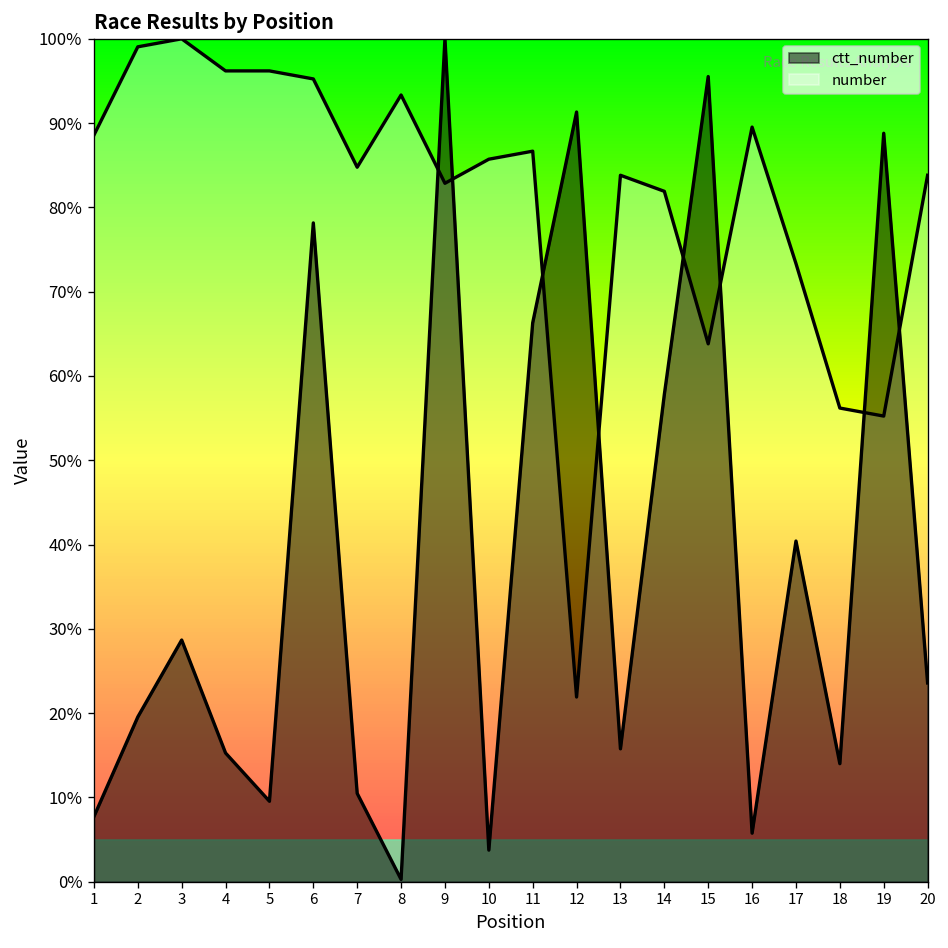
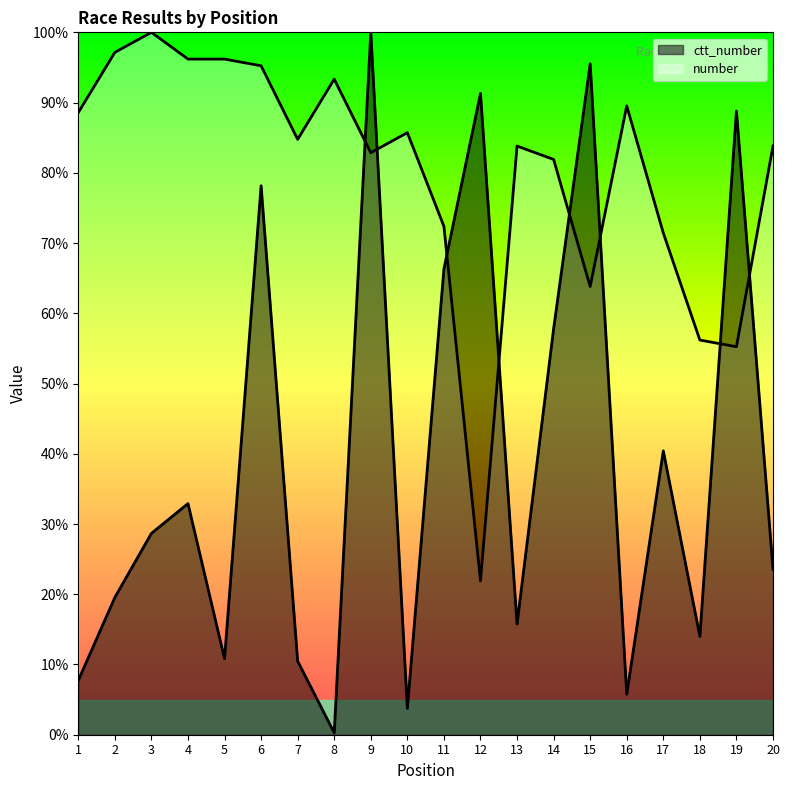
  {
    "ctt_number": {
      "1": "8%",
      "2": "20%",
      "3": "29%",
-     "4": "15%",
-     "5": "10%",
+     "4": "33%",
+     "5": "11%",
      "6": "78%",
      "7": "10%",
      "9": "100%",
      "11": "66%",
      "12": "91%",
      "13": "16%",
      "14": "58%",
      "15": "96%",
      "16": "6%",
      "17": "40%",
      "18": "14%",
      "19": "89%",
      "20": "24%"
    },
    "number": {
      "1": "89%",
-     "2": "99%",
+     "2": "97%",
      "3": "100%",
      "4": "96%",
      "5": "96%",
      "6": "95%",
      "7": "85%",
      "8": "93%",
      "9": "83%",
      "10": "86%",
-     "11": "87%",
+     "11": "72%",
      "12": "22%",
      "13": "84%",
      "14": "82%",
      "15": "64%",
      "16": "90%",
-     "17": "73%",
+     "17": "71%",
      "18": "56%",
      "19": "55%",
      "20": "84%"
    }
  }
